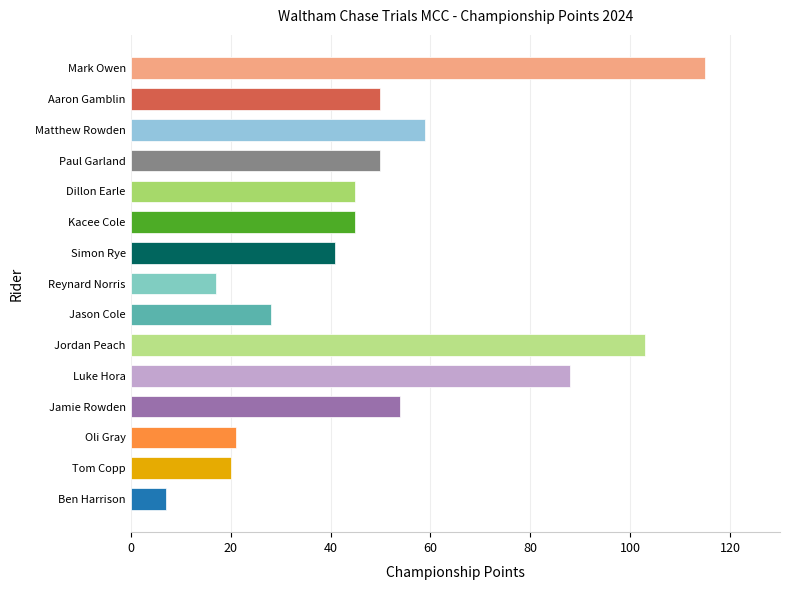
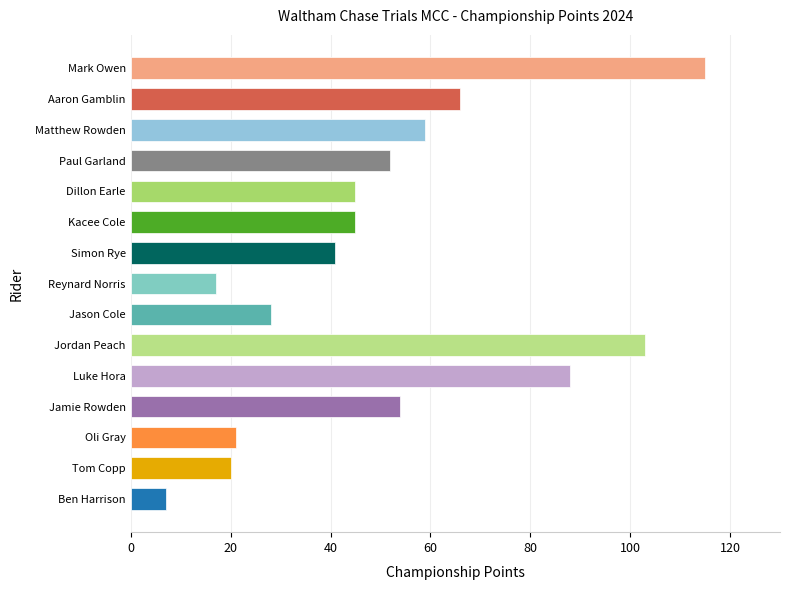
  {
    "Mark Owen": 115,
-   "Aaron Gamblin": 50,
+   "Aaron Gamblin": 66,
    "Matthew Rowden": 59,
-   "Paul Garland": 50,
+   "Paul Garland": 52,
    "Dillon Earle": 45,
    "Kacee Cole": 45,
    "Simon Rye": 41,
    "Reynard Norris": 17,
    "Jason Cole": 28,
    "Jordan Peach": 103,
    "Luke Hora": 88,
    "Jamie Rowden": 54,
    "Oli Gray": 21,
    "Tom Copp": 20,
    "Ben Harrison": 7
  }
